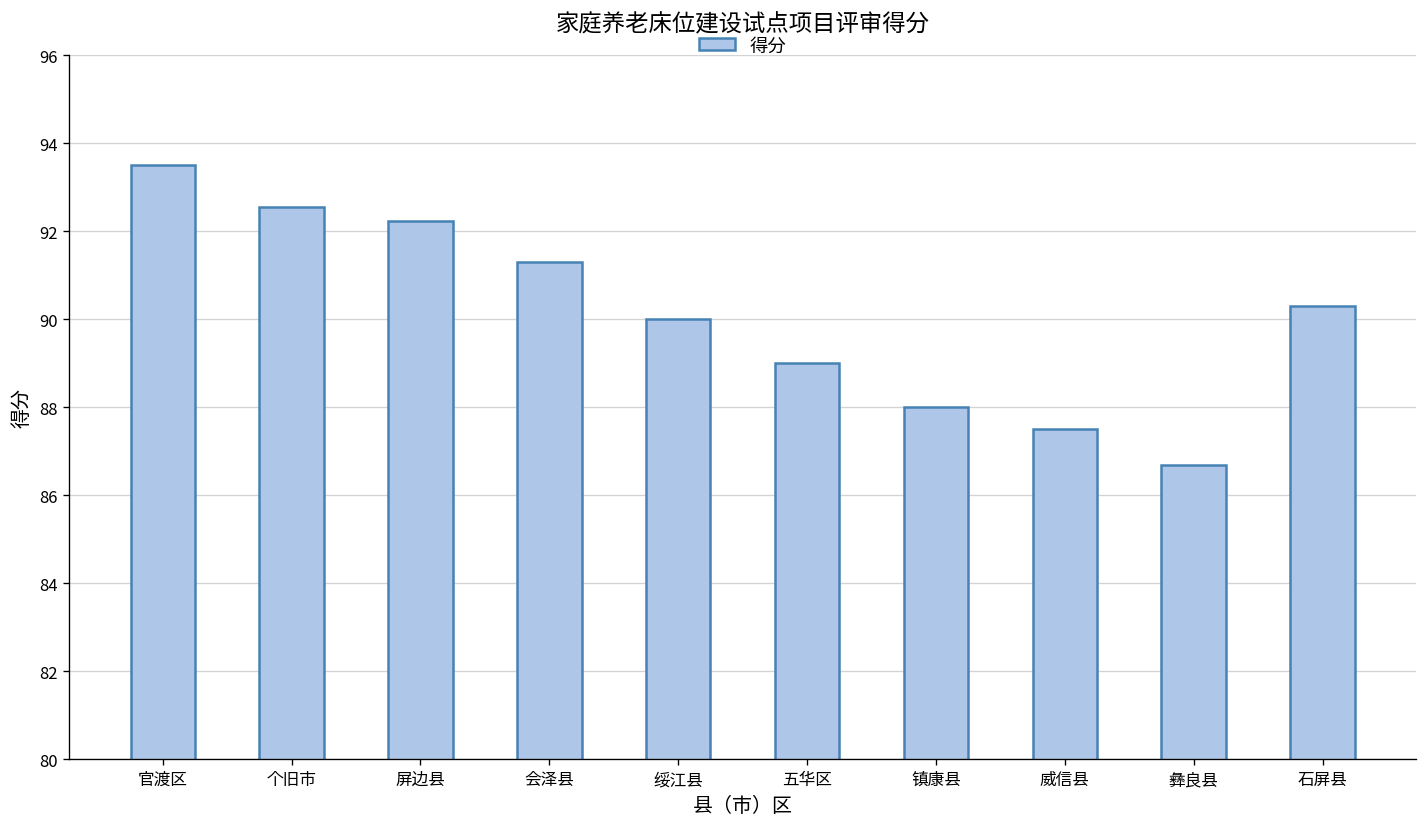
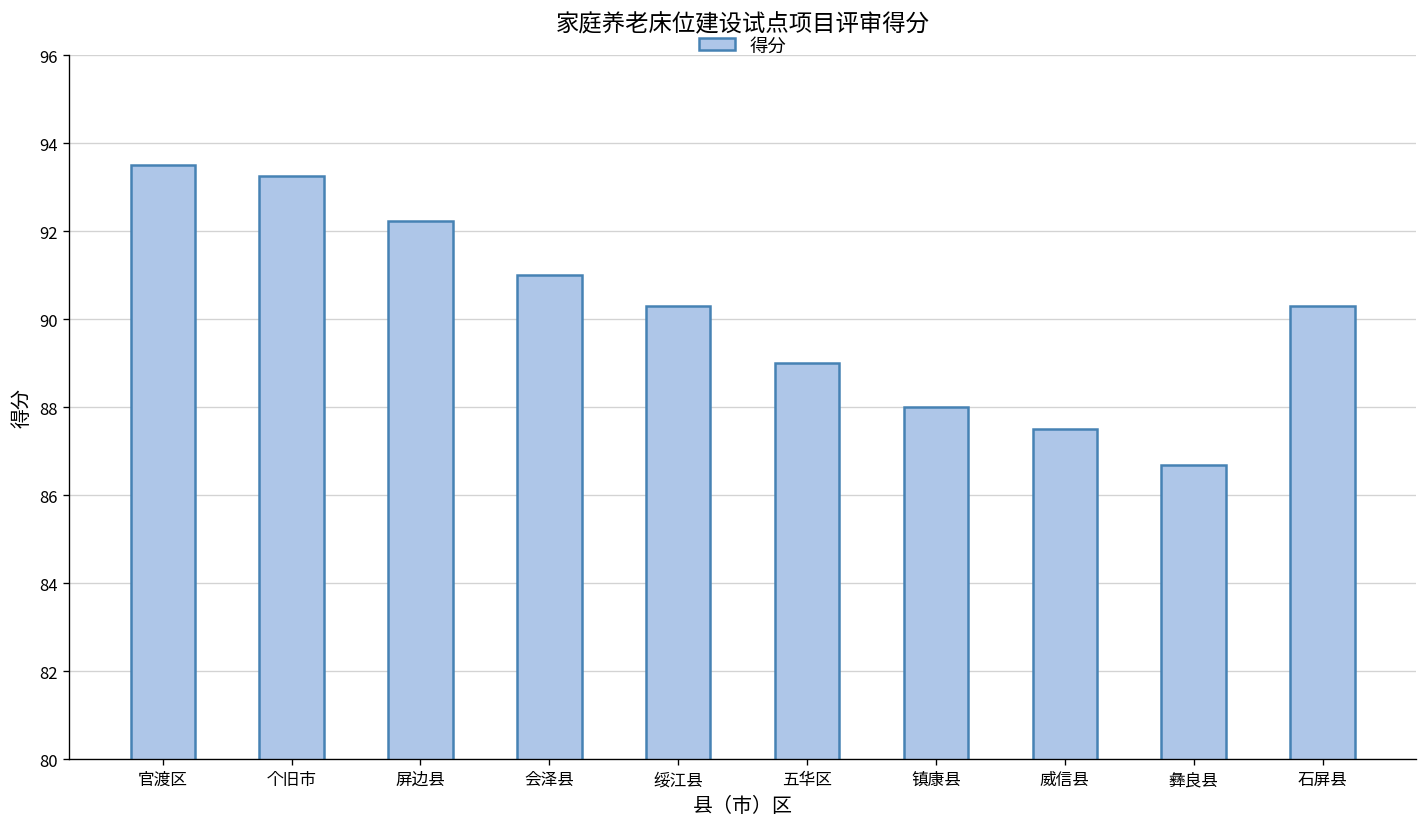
  {
    "官渡区": 93.5,
-   "个旧市": 92.6,
+   "个旧市": 93.3,
    "屏边县": 92.2,
-   "会泽县": 91.3,
-   "绥江县": 90.0,
+   "会泽县": 91.0,
+   "绥江县": 90.3,
    "五华区": 89.0,
    "镇康县": 88.0,
    "威信县": 87.5,
    "彝良县": 86.7,
    "石屏县": 90.3
  }
